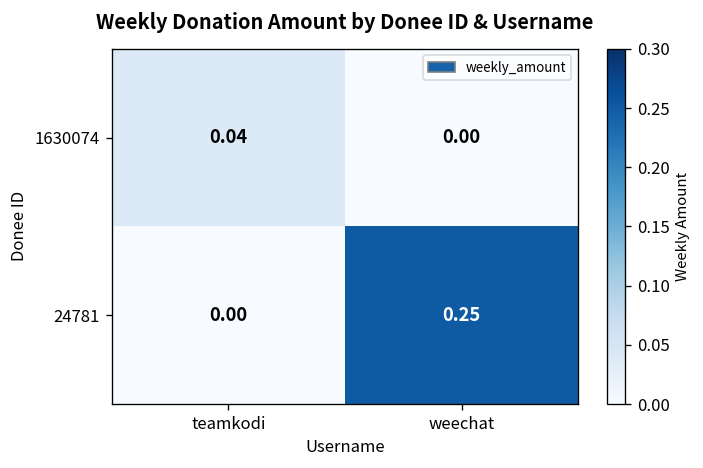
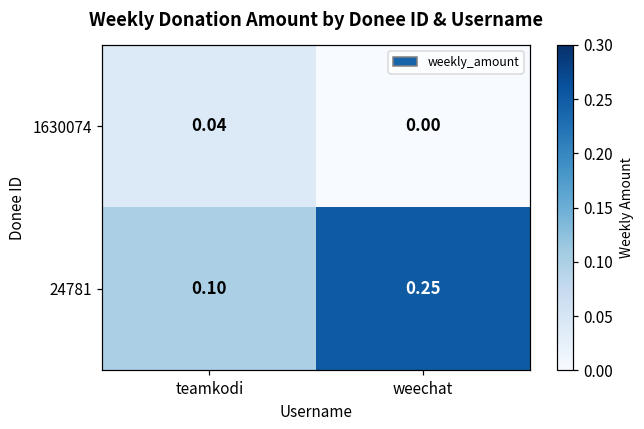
  {
    "1630074": {
      "teamkodi": 0.04,
      "weechat": 0.00
    },
    "24781": {
-     "teamkodi": 0.00,
+     "teamkodi": 0.10,
      "weechat": 0.25
    }
  }
